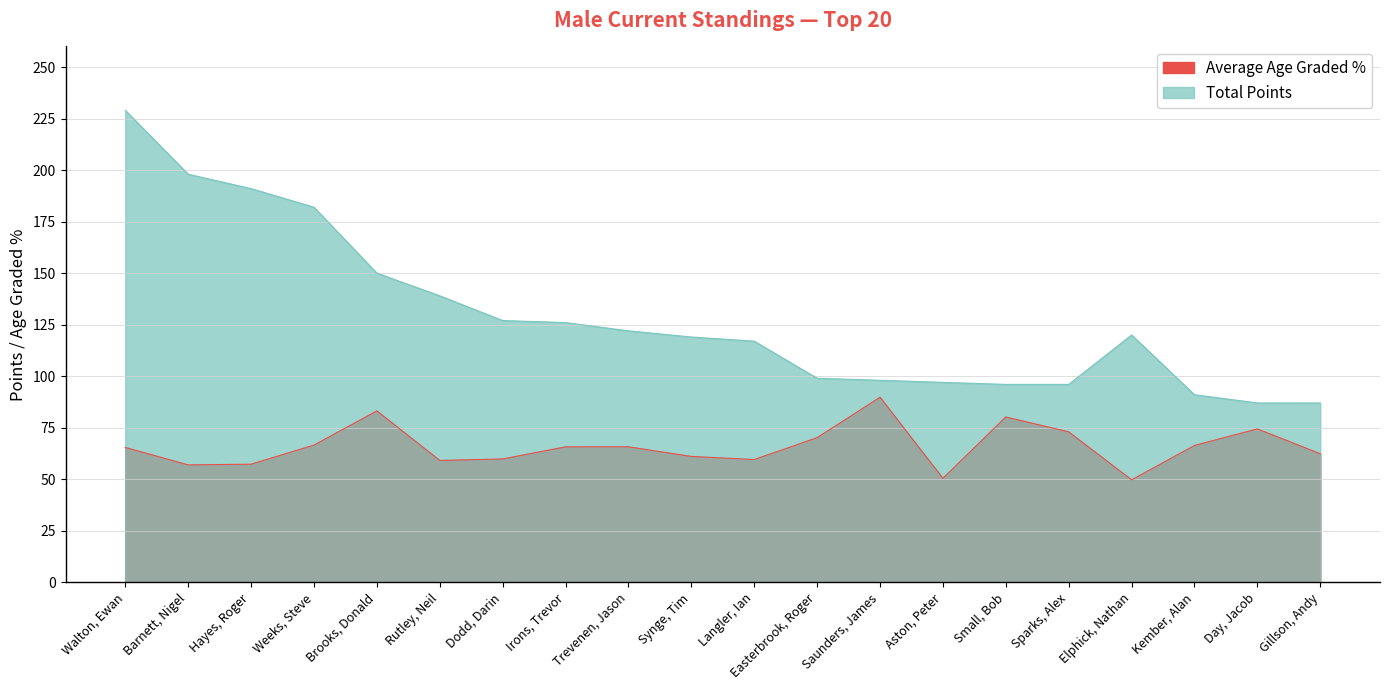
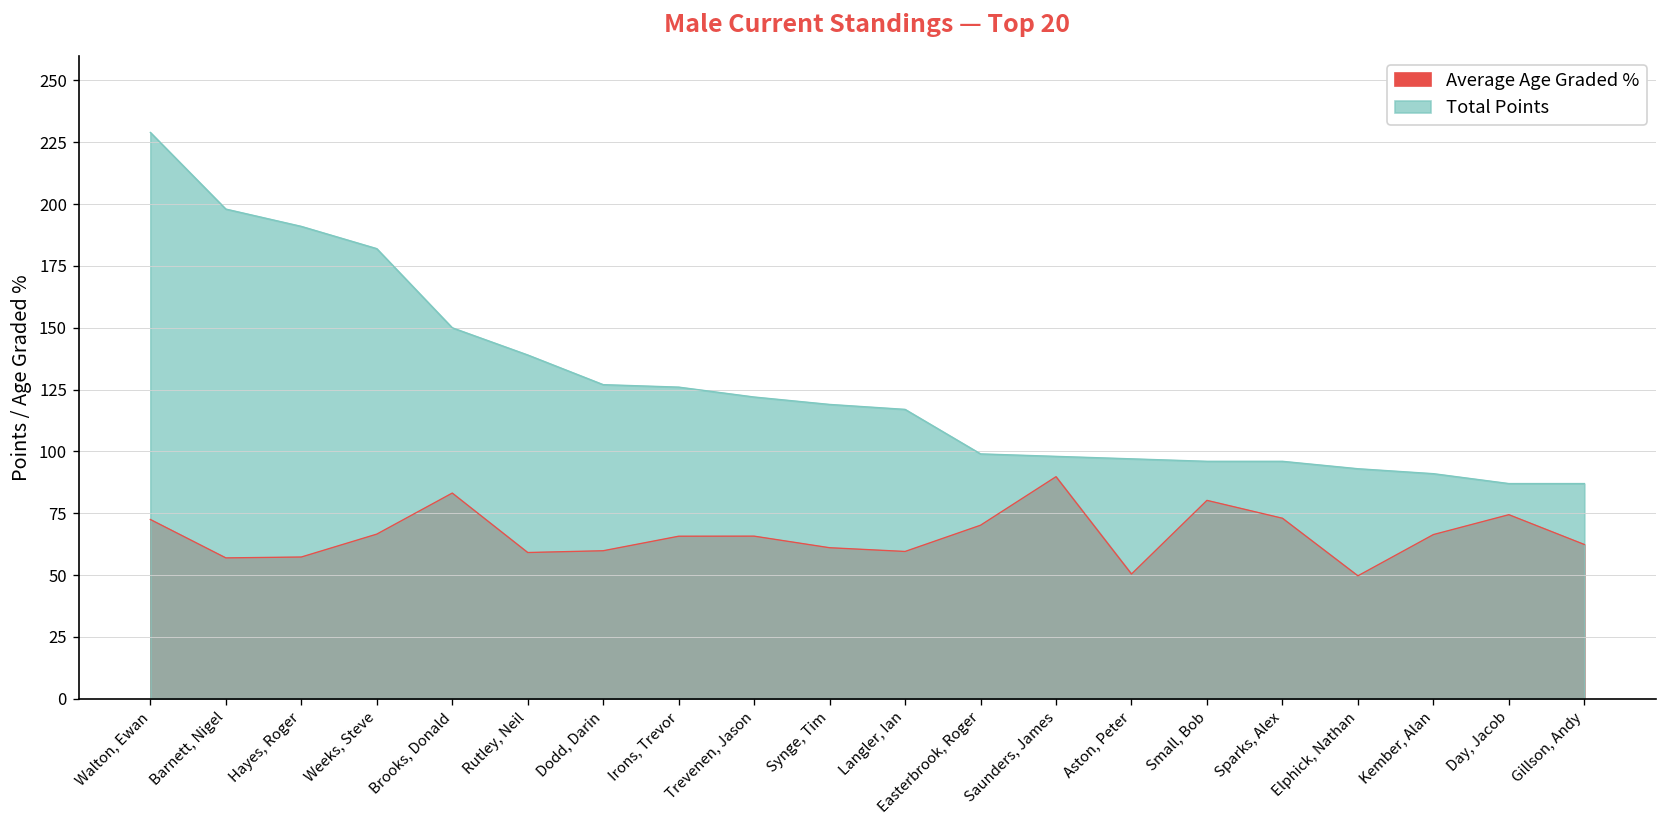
  {
    "Average Age Graded %": {
-     "Walton, Ewan": 65,
+     "Walton, Ewan": 72,
      "Barnett, Nigel": 57,
      "Hayes, Roger": 57,
      "Weeks, Steve": 67,
      "Brooks, Donald": 83,
      "Rutley, Neil": 59,
      "Dodd, Darin": 60,
      "Irons, Trevor": 66,
      "Trevenen, Jason": 66,
      "Synge, Tim": 61,
      "Langler, Ian": 60,
      "Easterbrook, Roger": 70,
      "Saunders, James": 90,
      "Aston, Peter": 50,
      "Small, Bob": 80,
      "Sparks, Alex": 73,
      "Elphick, Nathan": 50,
      "Kember, Alan": 66,
      "Day, Jacob": 74,
      "Gillson, Andy": 62
    },
    "Total Points": {
      "Walton, Ewan": 229,
      "Barnett, Nigel": 198,
      "Hayes, Roger": 191,
      "Weeks, Steve": 182,
      "Brooks, Donald": 150,
      "Rutley, Neil": 139,
      "Dodd, Darin": 127,
      "Irons, Trevor": 126,
      "Trevenen, Jason": 122,
      "Synge, Tim": 119,
      "Langler, Ian": 117,
      "Easterbrook, Roger": 99,
      "Saunders, James": 98,
      "Aston, Peter": 97,
      "Small, Bob": 96,
      "Sparks, Alex": 96,
-     "Elphick, Nathan": 120,
+     "Elphick, Nathan": 93,
      "Kember, Alan": 91,
      "Day, Jacob": 87,
      "Gillson, Andy": 87
    }
  }
